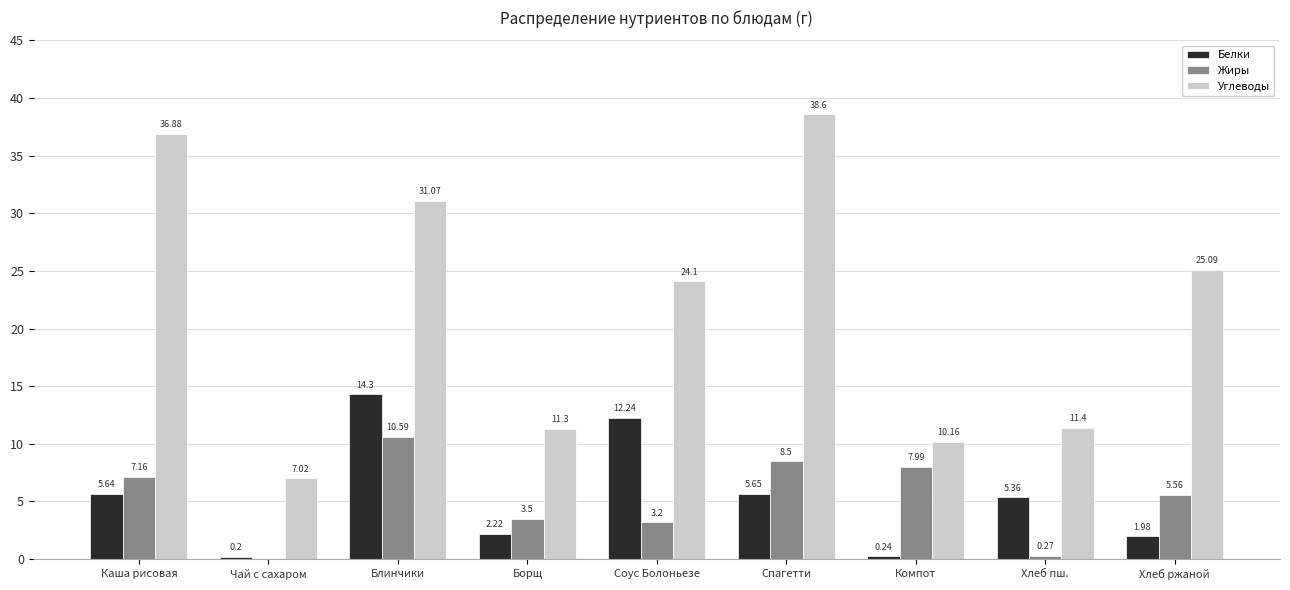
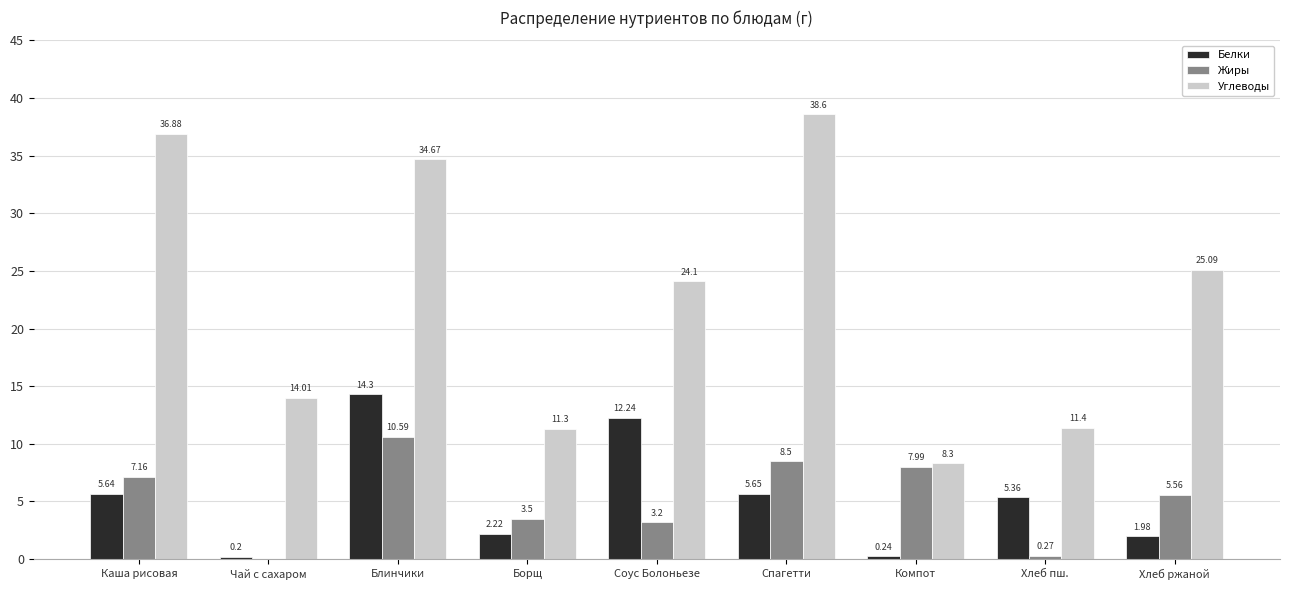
  {
    "Белки": {
      "Каша рисовая": 5.64,
      "Чай с сахаром": 0.2,
      "Блинчики": 14.3,
      "Борщ": 2.22,
      "Соус Болоньезе": 12.24,
      "Спагетти": 5.65,
      "Компот": 0.24,
      "Хлеб пш.": 5.36,
      "Хлеб ржаной": 1.98
    },
    "Жиры": {
      "Каша рисовая": 7.16,
      "Блинчики": 10.59,
      "Борщ": 3.5,
      "Соус Болоньезе": 3.2,
      "Спагетти": 8.5,
      "Компот": 7.99,
      "Хлеб пш.": 0.27,
      "Хлеб ржаной": 5.56
    },
    "Углеводы": {
      "Каша рисовая": 36.88,
-     "Чай с сахаром": 7.02,
-     "Блинчики": 31.07,
+     "Чай с сахаром": 14.01,
+     "Блинчики": 34.67,
      "Борщ": 11.3,
      "Соус Болоньезе": 24.1,
      "Спагетти": 38.6,
-     "Компот": 10.16,
+     "Компот": 8.3,
      "Хлеб пш.": 11.4,
      "Хлеб ржаной": 25.09
    }
  }
